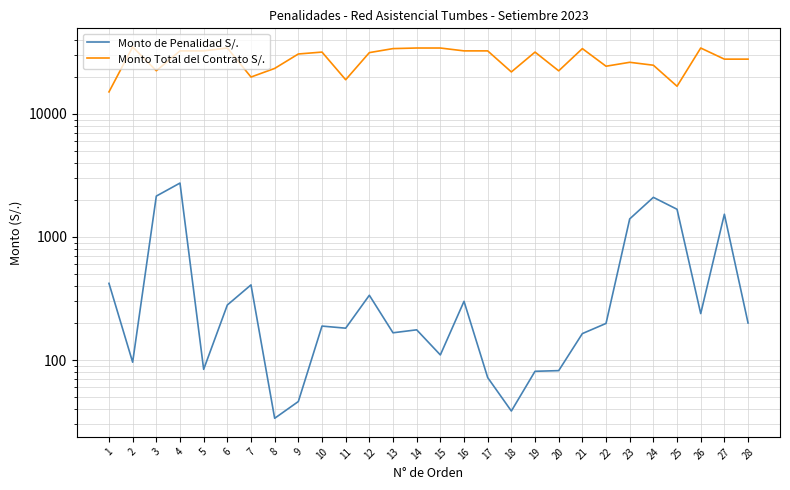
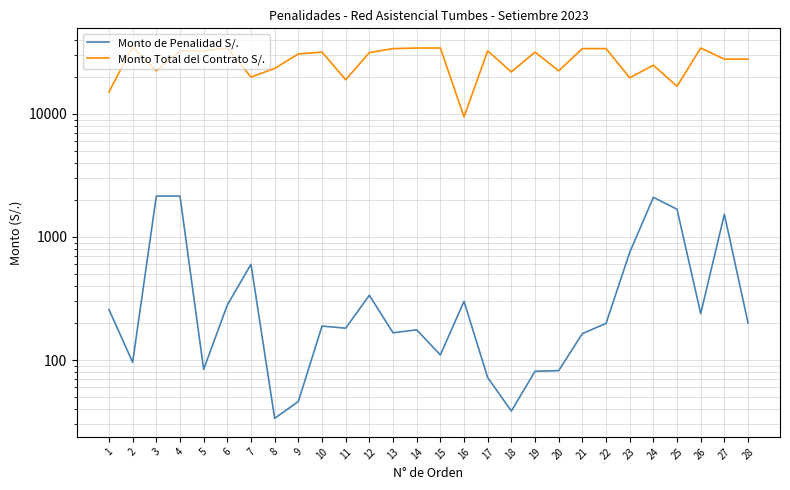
  {
    "Monto de Penalidad S/.": {
-     "1": 420,
+     "1": 260,
      "2": 100,
      "3": 2200,
-     "4": 2700,
+     "4": 2200,
      "5": 80,
      "6": 280,
-     "7": 410,
+     "7": 600,
      "8": 34,
      "9": 46,
      "10": 190,
      "11": 180,
      "12": 340,
      "13": 170,
      "14": 180,
      "15": 110,
      "16": 300,
      "17": 70,
      "18": 39,
      "19": 80,
      "20": 80,
      "21": 160,
      "22": 200,
-     "23": 1400,
+     "23": 800,
      "24": 2100,
      "25": 1700,
      "26": 240,
      "27": 1500,
      "28": 200
    },
    "Monto Total del Contrato S/.": {
      "1": 15000,
      "3": 22000,
      "7": 20000,
      "8": 23000,
      "9": 31000,
      "10": 32000,
      "11": 19000,
      "12": 32000,
      "13": 34000,
      "14": 34000,
      "15": 34000,
-     "16": 33000,
+     "16": 9000,
      "17": 33000,
      "18": 22000,
      "19": 32000,
      "20": 22000,
      "21": 34000,
-     "22": 24000,
-     "23": 26000,
+     "22": 34000,
+     "23": 20000,
      "24": 25000,
      "25": 17000,
      "26": 34000,
      "27": 28000,
      "28": 28000
    }
  }
